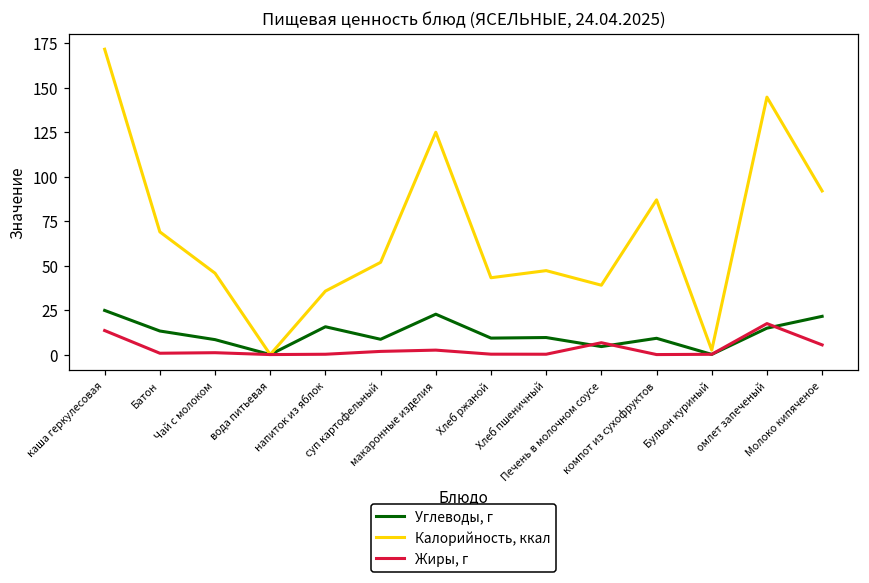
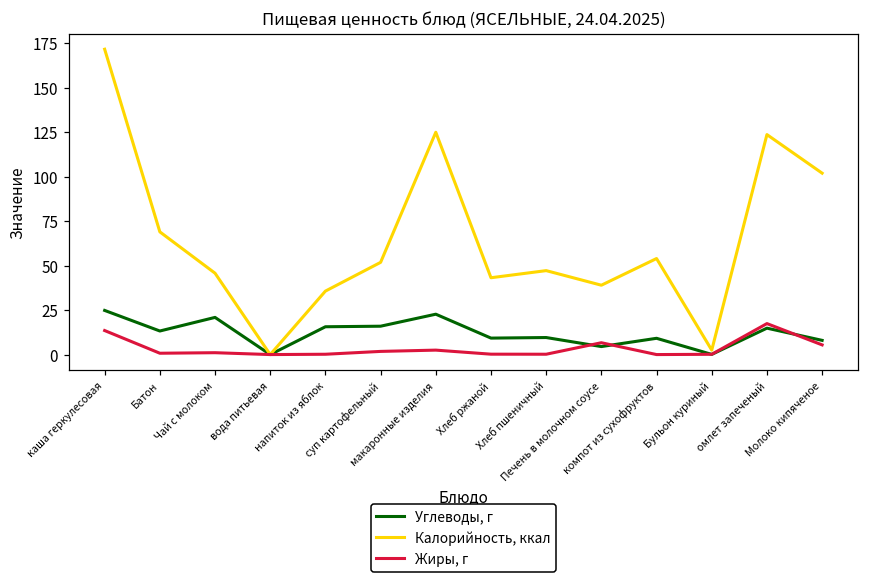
  {
    "Углеводы, г": {
      "каша геркулесовая": 25,
      "Батон": 13,
-     "Чай с молоком": 8,
+     "Чай с молоком": 21,
      "напиток из яблок": 16,
-     "суп картофельный": 9,
+     "суп картофельный": 16,
      "макаронные изделия": 23,
      "Хлеб ржаной": 9,
      "Хлеб пшеничный": 10,
      "Печень в молочном соусе": 5,
      "компот из сухофруктов": 9,
      "омлет запеченый": 15,
-     "Молоко кипяченое": 22
+     "Молоко кипяченое": 8
    },
    "Калорийность, ккал": {
      "каша геркулесовая": 172,
      "Батон": 69,
      "Чай с молоком": 46,
      "напиток из яблок": 36,
      "суп картофельный": 52,
      "макаронные изделия": 125,
      "Хлеб ржаной": 43,
      "Хлеб пшеничный": 47,
      "Печень в молочном соусе": 39,
-     "компот из сухофруктов": 87,
+     "компот из сухофруктов": 54,
      "Бульон куриный": 3,
-     "омлет запеченый": 145,
-     "Молоко кипяченое": 92
+     "омлет запеченый": 124,
+     "Молоко кипяченое": 102
    },
    "Жиры, г": {
      "каша геркулесовая": 14,
      "Батон": 1,
      "Чай с молоком": 1,
      "напиток из яблок": 0,
      "суп картофельный": 2,
      "макаронные изделия": 3,
      "Хлеб ржаной": 0,
      "Хлеб пшеничный": 0,
      "Печень в молочном соусе": 7,
      "компот из сухофруктов": 0,
      "омлет запеченый": 17,
      "Молоко кипяченое": 5
    }
  }
